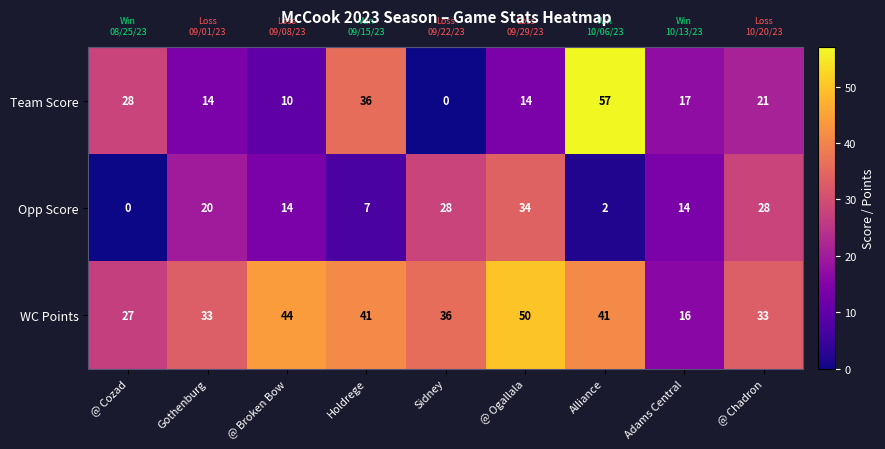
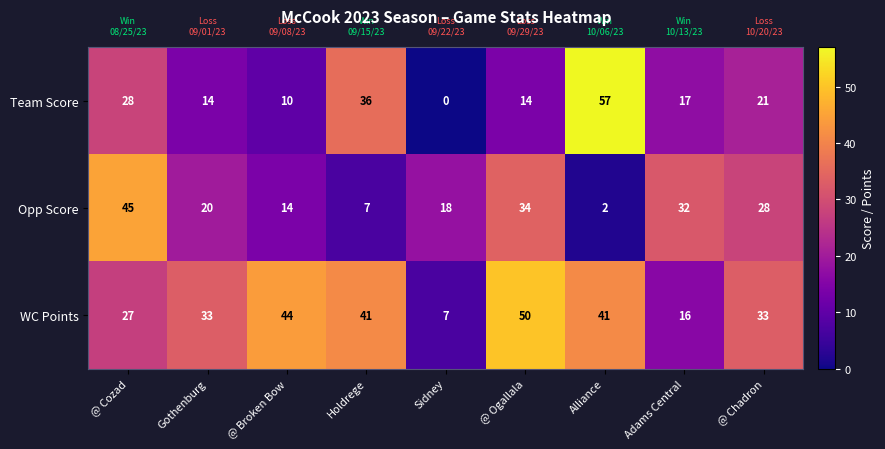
  {
    "Team Score": {
      "@ Cozad": 28,
      "Gothenburg": 14,
      "@ Broken Bow": 10,
      "Holdrege": 36,
      "Sidney": 0,
      "@ Ogallala": 14,
      "Alliance": 57,
      "Adams Central": 17,
      "@ Chadron": 21
    },
    "Opp Score": {
-     "@ Cozad": 0,
+     "@ Cozad": 45,
      "Gothenburg": 20,
      "@ Broken Bow": 14,
      "Holdrege": 7,
-     "Sidney": 28,
+     "Sidney": 18,
      "@ Ogallala": 34,
      "Alliance": 2,
-     "Adams Central": 14,
+     "Adams Central": 32,
      "@ Chadron": 28
    },
    "WC Points": {
      "@ Cozad": 27,
      "Gothenburg": 33,
      "@ Broken Bow": 44,
      "Holdrege": 41,
-     "Sidney": 36,
+     "Sidney": 7,
      "@ Ogallala": 50,
      "Alliance": 41,
      "Adams Central": 16,
      "@ Chadron": 33
    }
  }
